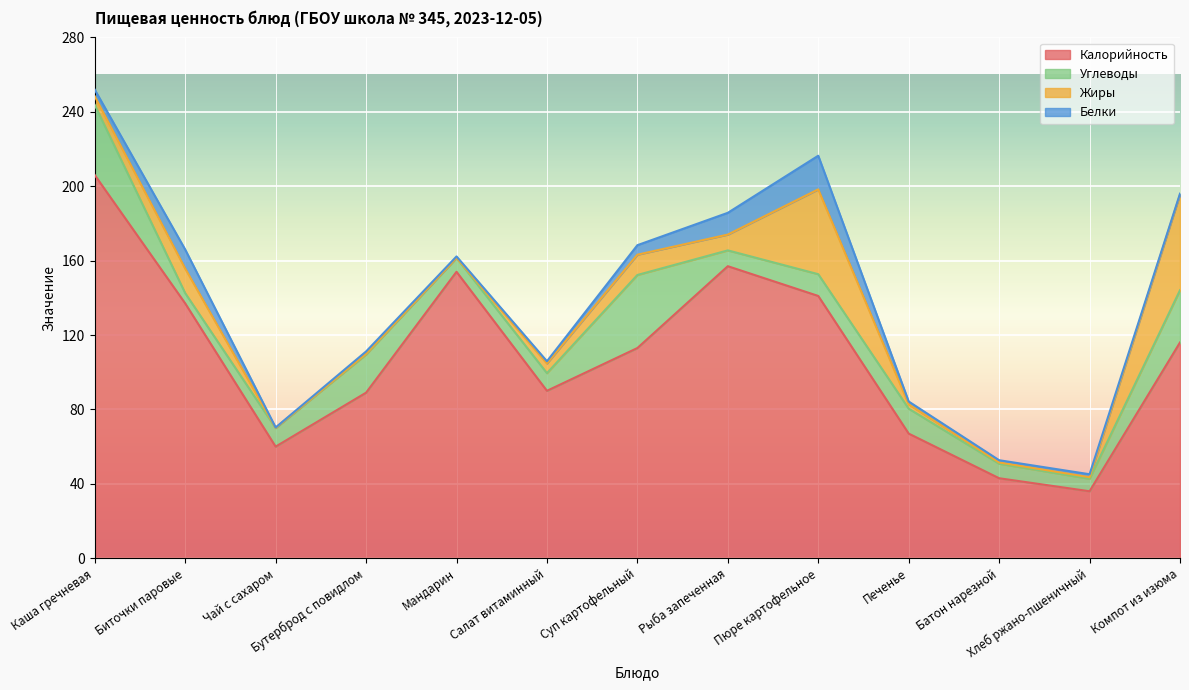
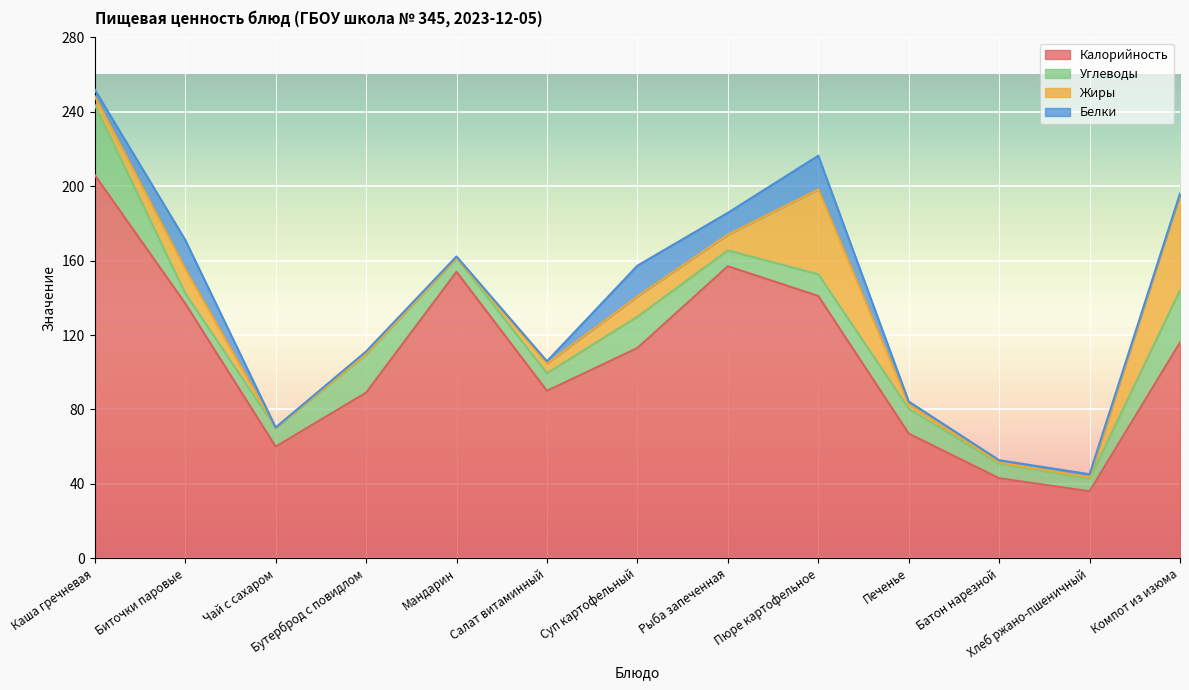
  {
    "Калорийность": {
      "Каша гречневая": 206,
      "Биточки паровые": 137,
      "Чай с сахаром": 60,
      "Бутерброд с повидлом": 89,
      "Мандарин": 154,
      "Салат витаминный": 90,
      "Суп картофельный": 113,
      "Рыба запеченная": 157,
      "Пюре картофельное": 141,
      "Печенье": 67,
      "Батон нарезной": 43,
      "Хлеб ржано-пшеничный": 36,
      "Компот из изюма": 116
    },
    "Углеводы": {
      "Каша гречневая": 38,
      "Биточки паровые": 6,
      "Салат витаминный": 10,
-     "Суп картофельный": 39,
+     "Суп картофельный": 17,
      "Рыба запеченная": 9,
      "Пюре картофельное": 12,
      "Печенье": 13,
      "Компот из изюма": 28
    },
    "Жиры": {
      "Каша гречневая": 5,
      "Биточки паровые": 13,
      "Суп картофельный": 11,
      "Рыба запеченная": 9,
      "Пюре картофельное": 46,
      "Печенье": 2
    },
    "Белки": {
      "Каша гречневая": 4,
-     "Биточки паровые": 10,
-     "Суп картофельный": 5,
+     "Биточки паровые": 15,
+     "Суп картофельный": 17,
      "Рыба запеченная": 12,
      "Пюре картофельное": 18,
      "Печенье": 2,
      "Хлеб ржано-пшеничный": 2
    }
  }
